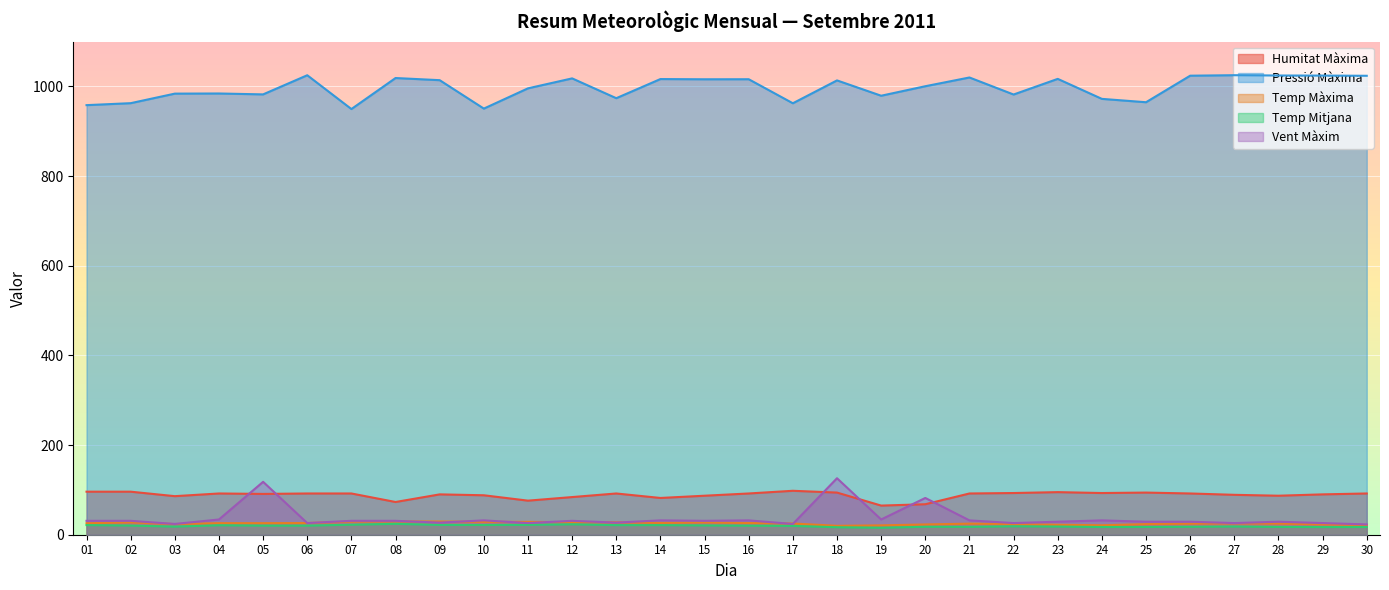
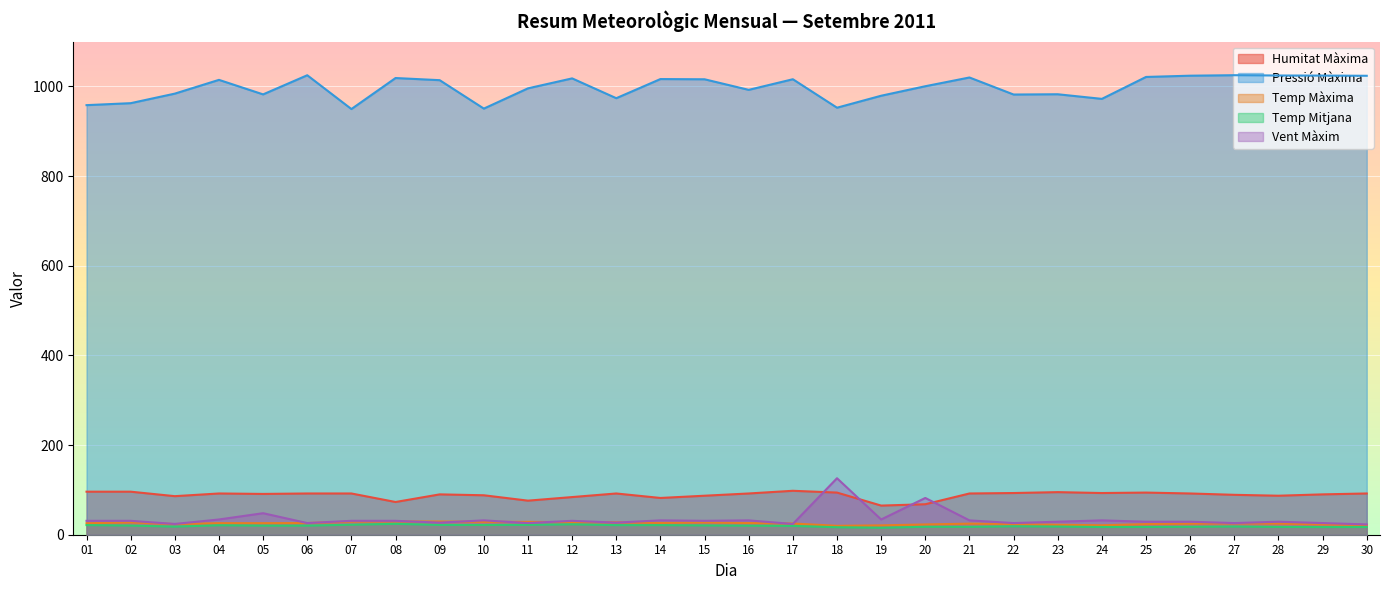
  {
    "Pressió Màxima": {
      "01": 960,
      "02": 960,
      "03": 980,
-     "04": 980,
+     "04": 1010,
      "05": 980,
      "06": 1020,
      "07": 950,
      "08": 1020,
      "09": 1010,
      "10": 950,
      "11": 1000,
      "12": 1020,
      "13": 970,
      "14": 1020,
      "15": 1020,
-     "16": 1020,
-     "17": 960,
-     "18": 1010,
+     "16": 990,
+     "17": 1020,
+     "18": 950,
      "19": 980,
      "20": 1000,
      "21": 1020,
      "22": 980,
-     "23": 1020,
+     "23": 980,
      "24": 970,
-     "25": 960,
+     "25": 1020,
      "26": 1020
    },
    "Temp Mitjana": {
      "02": 20,
      "07": 20,
      "10": 20,
      "15": 20,
      "16": 20,
      "21": 20,
      "25": 20,
      "26": 20,
      "27": 20,
      "28": 20,
      "29": 20
    },
    "Vent Màxim": {
      "04": 30,
-     "05": 120,
+     "05": 50,
      "16": 30,
      "18": 130,
      "19": 30,
      "20": 80,
      "21": 30,
      "23": 30,
      "24": 30
    }
  }
